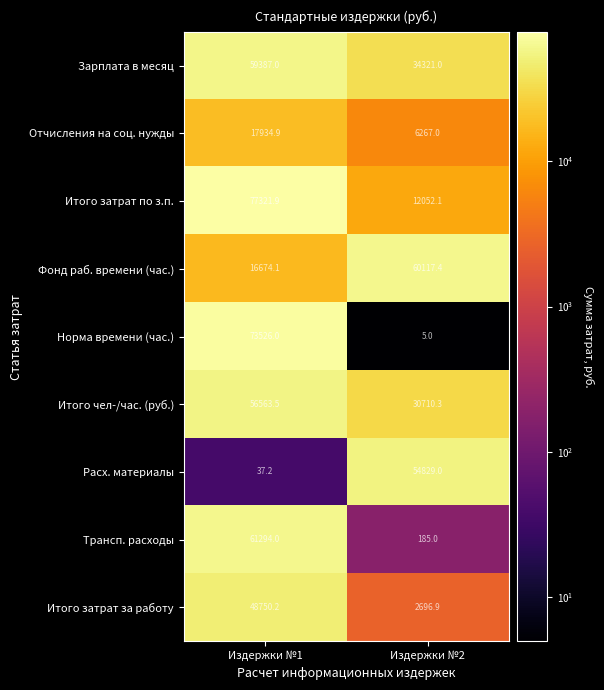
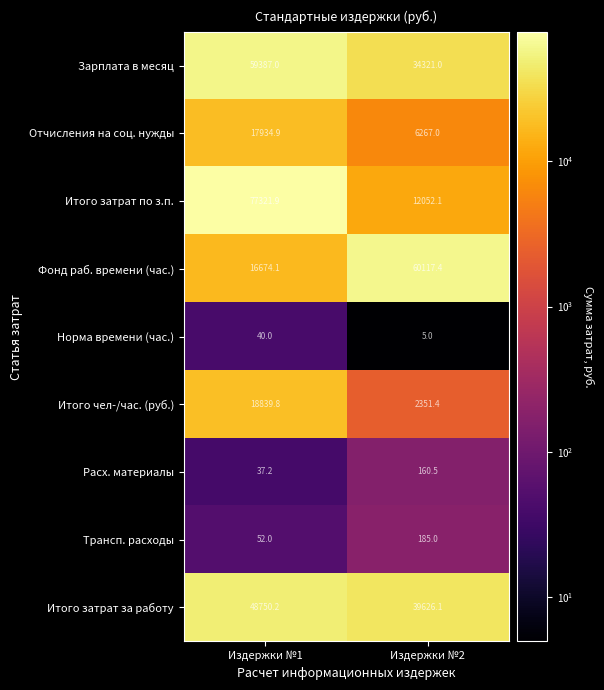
  {
    "Зарплата в месяц": {
      "Издержки №1": 59387.0,
      "Издержки №2": 34321.0
    },
    "Отчисления на соц. нужды": {
      "Издержки №1": 17934.9,
      "Издержки №2": 6267.0
    },
    "Итого затрат по з.п.": {
      "Издержки №1": 77321.9,
      "Издержки №2": 12052.1
    },
    "Фонд раб. времени (час.)": {
      "Издержки №1": 16674.1,
      "Издержки №2": 60117.4
    },
    "Норма времени (час.)": {
-     "Издержки №1": 73526.0,
+     "Издержки №1": 40.0,
      "Издержки №2": 5.0
    },
    "Итого чел-/час. (руб.)": {
-     "Издержки №1": 56563.5,
-     "Издержки №2": 30710.3
+     "Издержки №1": 18839.8,
+     "Издержки №2": 2351.4
    },
    "Расх. материалы": {
      "Издержки №1": 37.2,
-     "Издержки №2": 54829.0
+     "Издержки №2": 160.5
    },
    "Трансп. расходы": {
-     "Издержки №1": 61294.0,
+     "Издержки №1": 52.0,
      "Издержки №2": 185.0
    },
    "Итого затрат за работу": {
      "Издержки №1": 48750.2,
-     "Издержки №2": 2696.9
+     "Издержки №2": 39626.1
    }
  }
